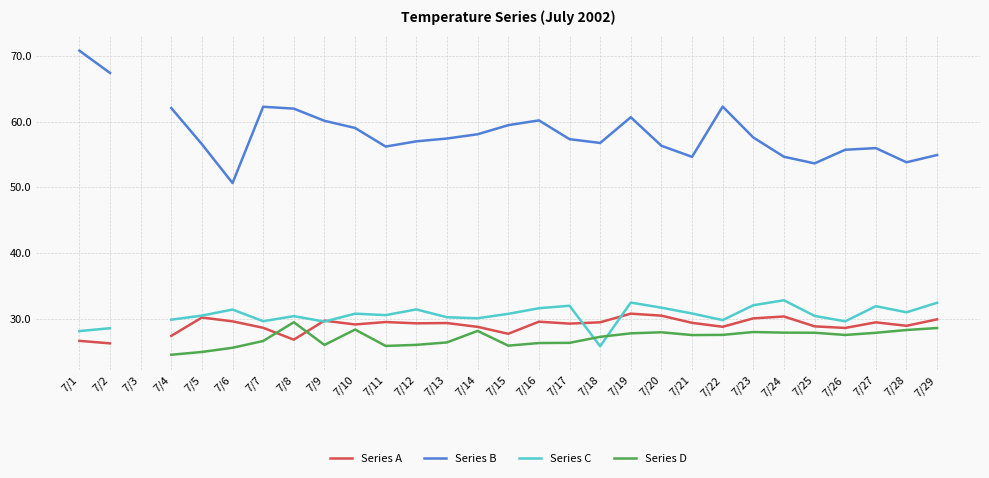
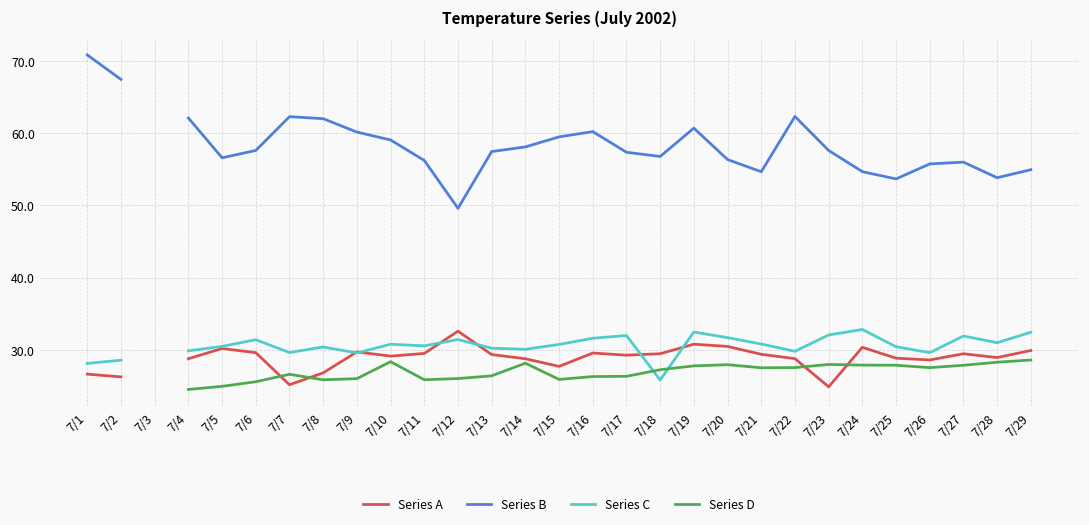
  {
    "Series A": {
      "7/1": 27,
      "7/2": 26,
-     "7/4": 27,
+     "7/4": 29,
      "7/6": 30,
-     "7/7": 29,
+     "7/7": 25,
      "7/8": 27,
      "7/10": 29,
      "7/11": 29,
-     "7/12": 29,
+     "7/12": 33,
      "7/13": 29,
      "7/14": 29,
      "7/15": 28,
      "7/16": 30,
      "7/17": 29,
      "7/18": 29,
      "7/19": 31,
      "7/20": 30,
      "7/21": 29,
      "7/22": 29,
-     "7/23": 30,
+     "7/23": 25,
      "7/24": 30,
      "7/25": 29,
      "7/26": 29,
      "7/27": 29,
      "7/28": 29,
      "7/29": 30
    },
    "Series B": {
      "7/1": 71,
      "7/2": 67,
      "7/4": 62,
      "7/5": 57,
-     "7/6": 51,
+     "7/6": 58,
      "7/7": 62,
      "7/8": 62,
      "7/9": 60,
      "7/10": 59,
      "7/11": 56,
-     "7/12": 57,
+     "7/12": 50,
      "7/13": 57,
      "7/14": 58,
      "7/15": 59,
      "7/16": 60,
      "7/17": 57,
      "7/18": 57,
      "7/19": 61,
      "7/20": 56,
      "7/21": 55,
      "7/22": 62,
      "7/23": 58,
      "7/24": 55,
      "7/25": 54,
      "7/26": 56,
      "7/27": 56,
      "7/28": 54,
      "7/29": 55
    },
    "Series C": {
      "7/1": 28,
      "7/2": 29,
      "7/4": 30,
      "7/6": 31,
      "7/7": 30,
      "7/8": 30,
      "7/10": 31,
      "7/11": 31,
      "7/12": 31,
      "7/13": 30,
      "7/14": 30,
      "7/15": 31,
      "7/16": 32,
      "7/17": 32,
      "7/18": 26,
      "7/19": 32,
      "7/20": 32,
      "7/21": 31,
      "7/22": 30,
      "7/23": 32,
      "7/24": 33,
      "7/25": 30,
      "7/26": 30,
      "7/27": 32,
      "7/28": 31,
      "7/29": 32
    },
    "Series D": {
      "7/4": 24,
      "7/5": 25,
      "7/6": 26,
      "7/7": 27,
-     "7/8": 29,
+     "7/8": 26,
      "7/9": 26,
      "7/10": 28,
      "7/11": 26,
      "7/12": 26,
      "7/13": 26,
      "7/14": 28,
      "7/15": 26,
      "7/16": 26,
      "7/17": 26,
      "7/18": 27,
      "7/19": 28,
      "7/20": 28,
      "7/21": 27,
      "7/22": 28,
      "7/23": 28,
      "7/24": 28,
      "7/25": 28,
      "7/26": 28,
      "7/27": 28,
      "7/28": 28,
      "7/29": 29
    }
  }
